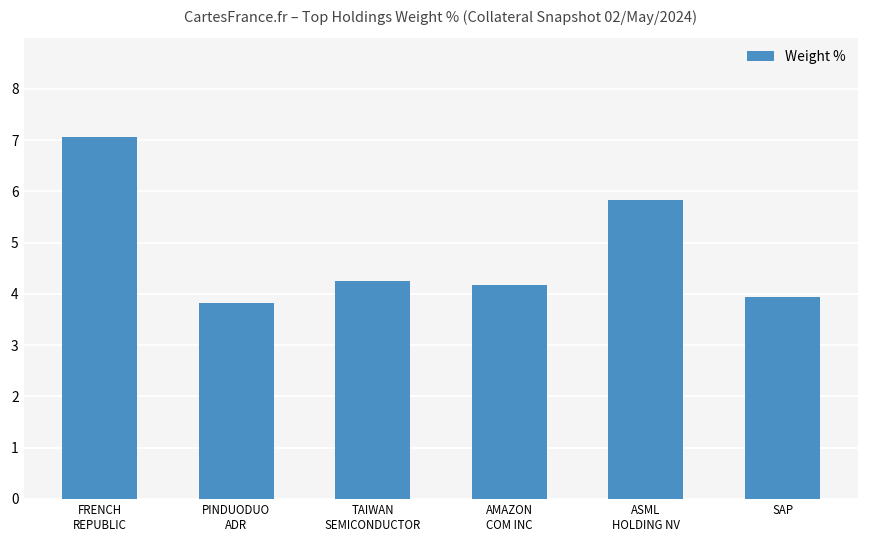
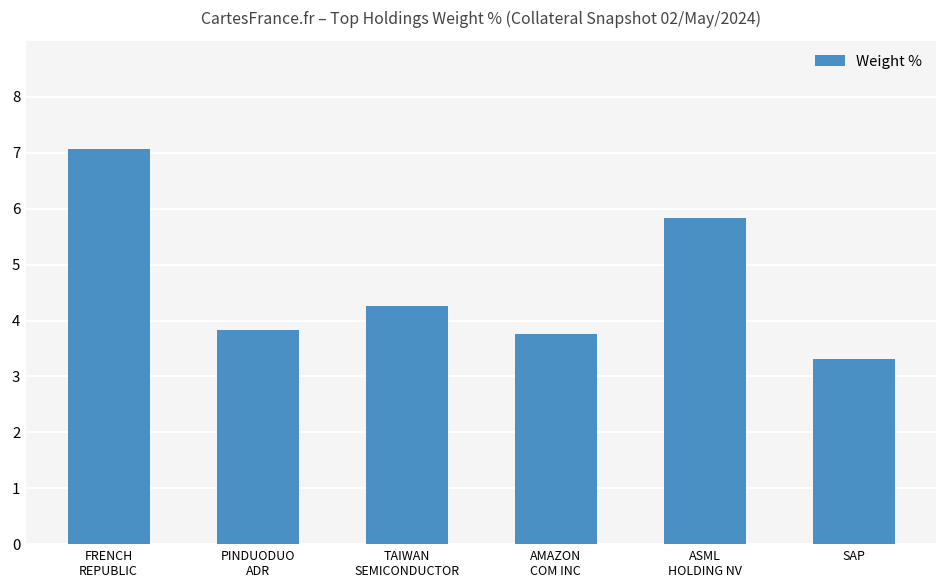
  {
    "FRENCH REPUBLIC": 7.1,
    "PINDUODUO ADR": 3.8,
    "TAIWAN SEMICONDUCTOR": 4.3,
-   "AMAZON COM INC": 4.2,
+   "AMAZON COM INC": 3.8,
    "ASML HOLDING NV": 5.8,
-   "SAP": 3.9
+   "SAP": 3.3
  }
